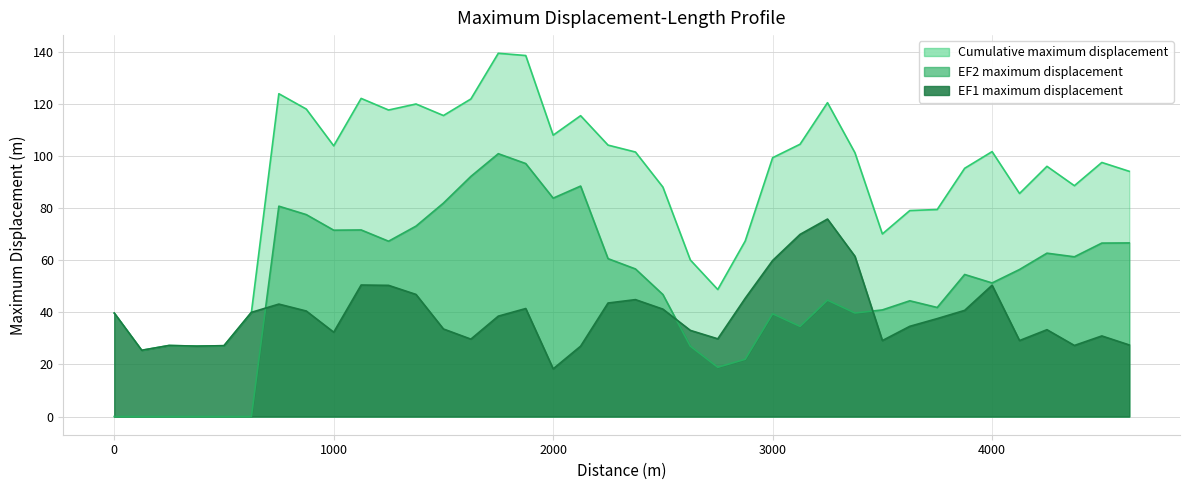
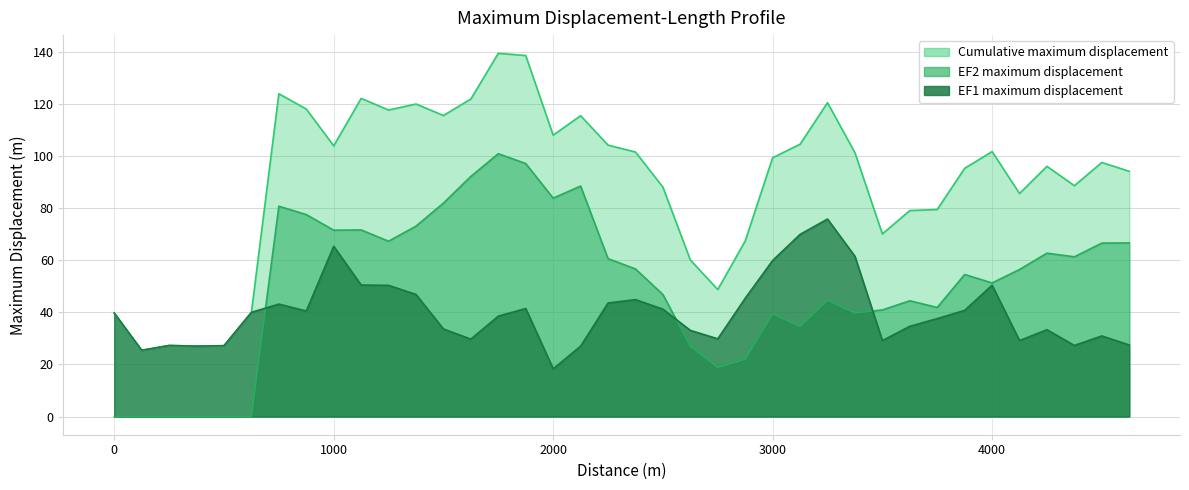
  {
    "EF1 maximum displacement": {
-     "1000": 32,
+     "1000": 65,
      "2000": 18,
      "3000": 60
    }
  }
